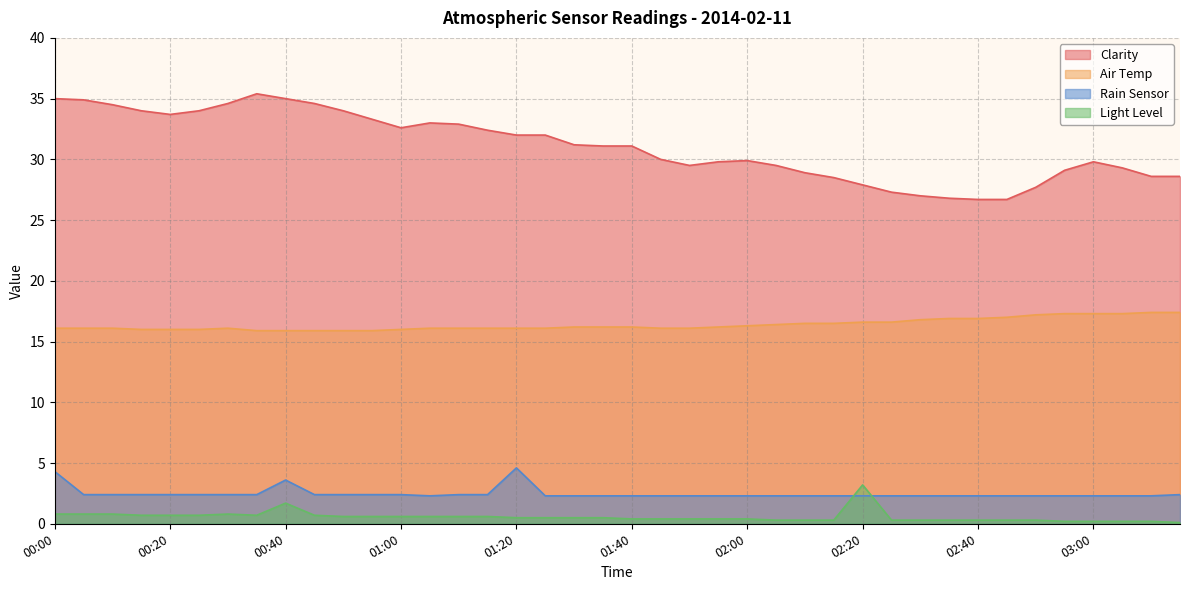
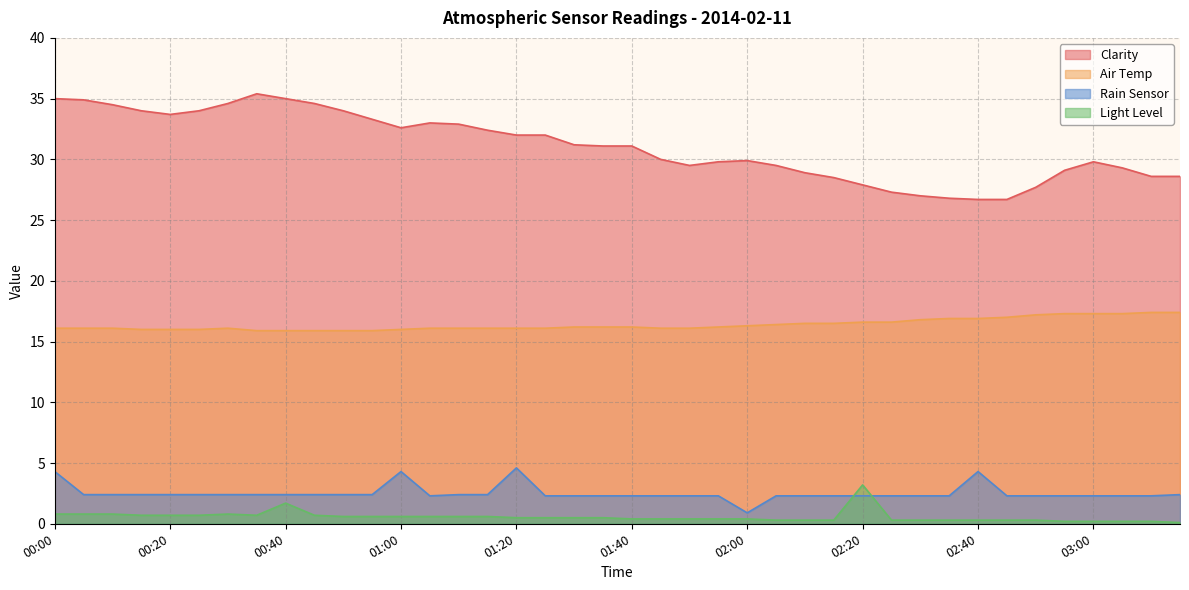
  {
    "Rain Sensor": {
      "00:00": 4.3,
      "00:20": 2.4,
-     "00:40": 3.6,
-     "01:00": 2.4,
+     "00:40": 2.4,
+     "01:00": 4.3,
      "01:20": 4.6,
      "01:40": 2.3,
-     "02:00": 2.3,
+     "02:00": 0.9,
      "02:20": 2.3,
-     "02:40": 2.3,
+     "02:40": 4.3,
      "03:00": 2.3
    },
    "Light Level": {
      "00:00": 0.8,
      "00:20": 0.7,
      "00:40": 1.7,
      "01:00": 0.6,
      "01:20": 0.5,
      "01:40": 0.4,
      "02:00": 0.4,
      "02:20": 3.2,
      "02:40": 0.3,
      "03:00": 0.2
    }
  }
